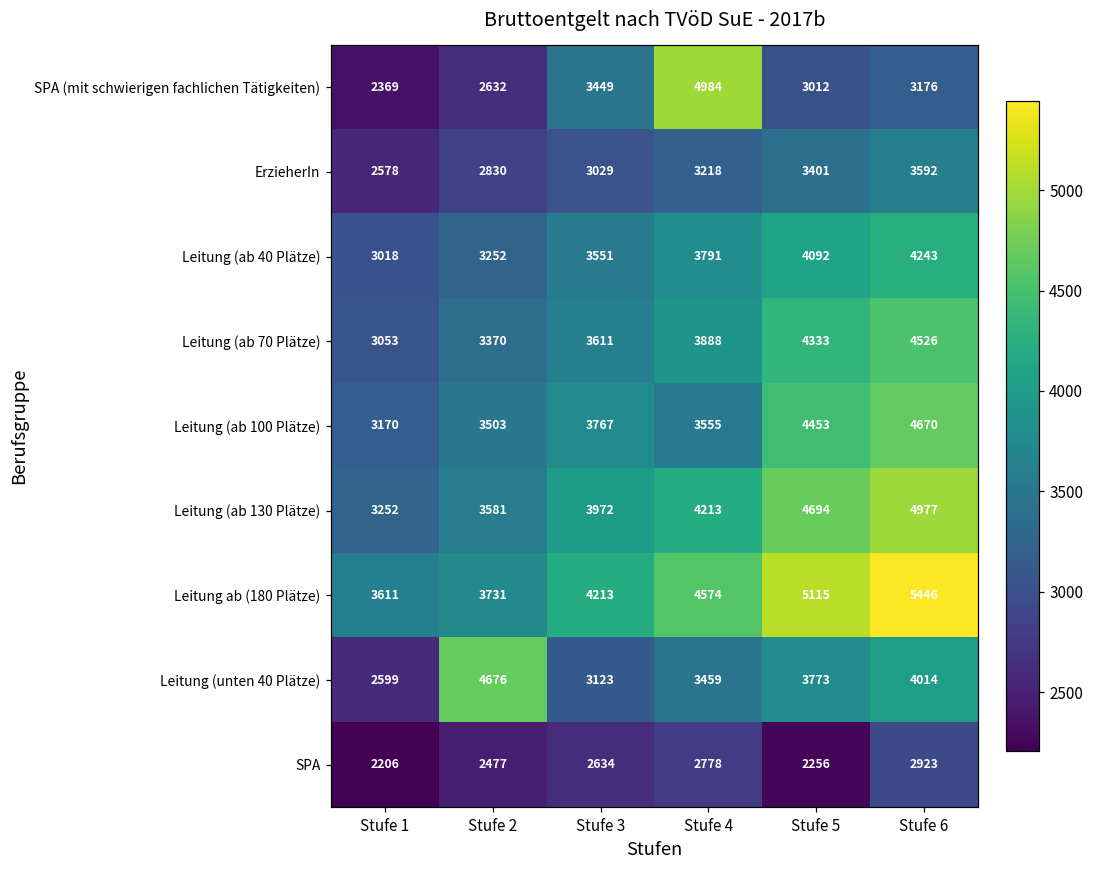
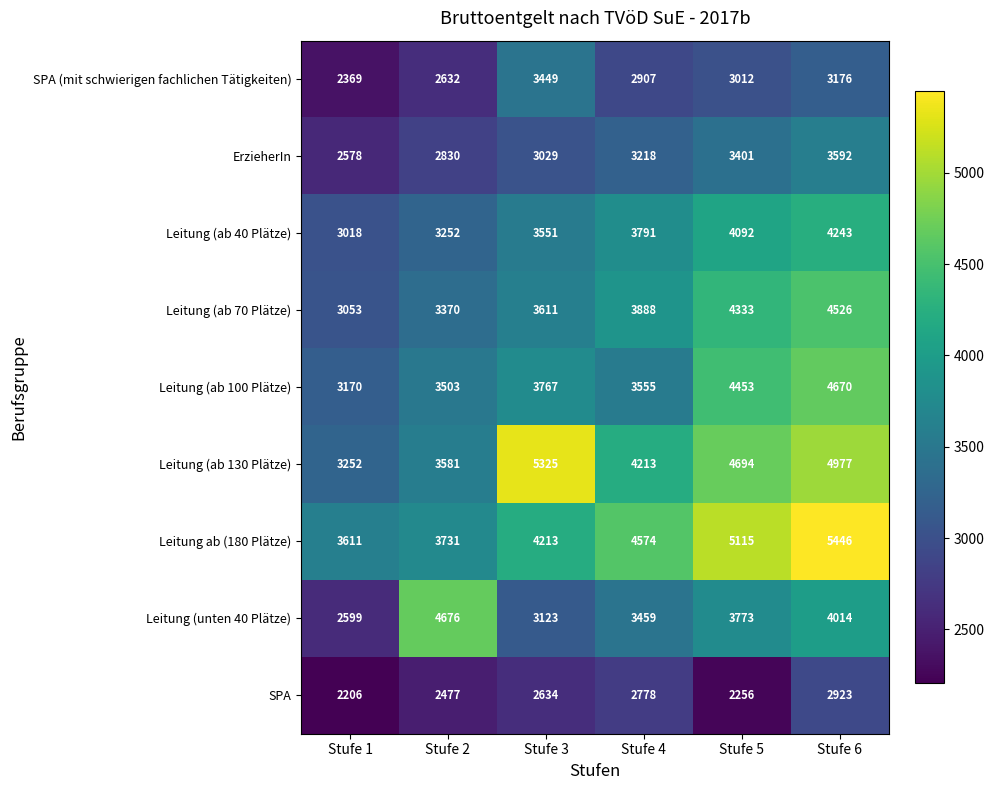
  {
    "SPA (mit schwierigen fachlichen Tätigkeiten)": {
      "Stufe 1": 2369,
      "Stufe 2": 2632,
      "Stufe 3": 3449,
-     "Stufe 4": 4984,
+     "Stufe 4": 2907,
      "Stufe 5": 3012,
      "Stufe 6": 3176
    },
    "ErzieherIn": {
      "Stufe 1": 2578,
      "Stufe 2": 2830,
      "Stufe 3": 3029,
      "Stufe 4": 3218,
      "Stufe 5": 3401,
      "Stufe 6": 3592
    },
    "Leitung (ab 40 Plätze)": {
      "Stufe 1": 3018,
      "Stufe 2": 3252,
      "Stufe 3": 3551,
      "Stufe 4": 3791,
      "Stufe 5": 4092,
      "Stufe 6": 4243
    },
    "Leitung (ab 70 Plätze)": {
      "Stufe 1": 3053,
      "Stufe 2": 3370,
      "Stufe 3": 3611,
      "Stufe 4": 3888,
      "Stufe 5": 4333,
      "Stufe 6": 4526
    },
    "Leitung (ab 100 Plätze)": {
      "Stufe 1": 3170,
      "Stufe 2": 3503,
      "Stufe 3": 3767,
      "Stufe 4": 3555,
      "Stufe 5": 4453,
      "Stufe 6": 4670
    },
    "Leitung (ab 130 Plätze)": {
      "Stufe 1": 3252,
      "Stufe 2": 3581,
-     "Stufe 3": 3972,
+     "Stufe 3": 5325,
      "Stufe 4": 4213,
      "Stufe 5": 4694,
      "Stufe 6": 4977
    },
    "Leitung ab (180 Plätze)": {
      "Stufe 1": 3611,
      "Stufe 2": 3731,
      "Stufe 3": 4213,
      "Stufe 4": 4574,
      "Stufe 5": 5115,
      "Stufe 6": 5446
    },
    "Leitung (unten 40 Plätze)": {
      "Stufe 1": 2599,
      "Stufe 2": 4676,
      "Stufe 3": 3123,
      "Stufe 4": 3459,
      "Stufe 5": 3773,
      "Stufe 6": 4014
    },
    "SPA": {
      "Stufe 1": 2206,
      "Stufe 2": 2477,
      "Stufe 3": 2634,
      "Stufe 4": 2778,
      "Stufe 5": 2256,
      "Stufe 6": 2923
    }
  }
